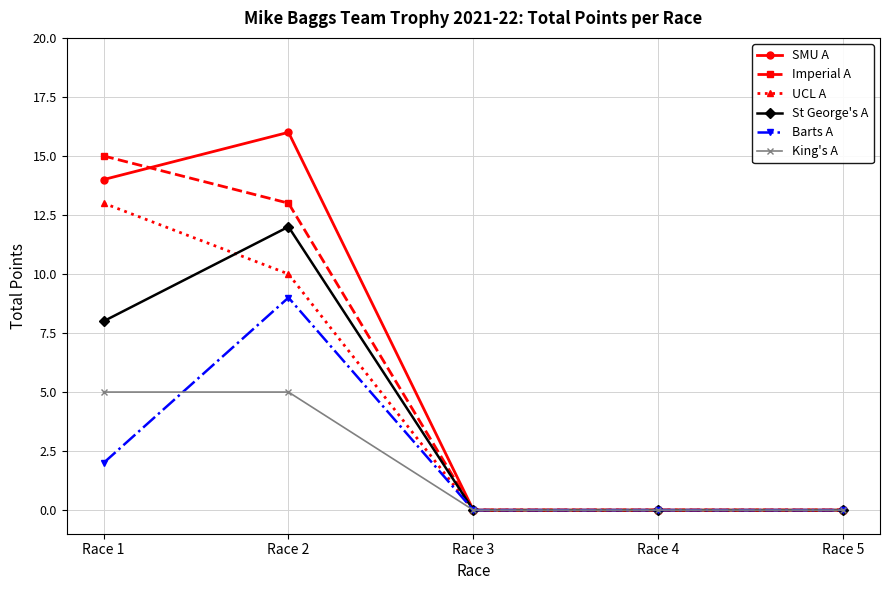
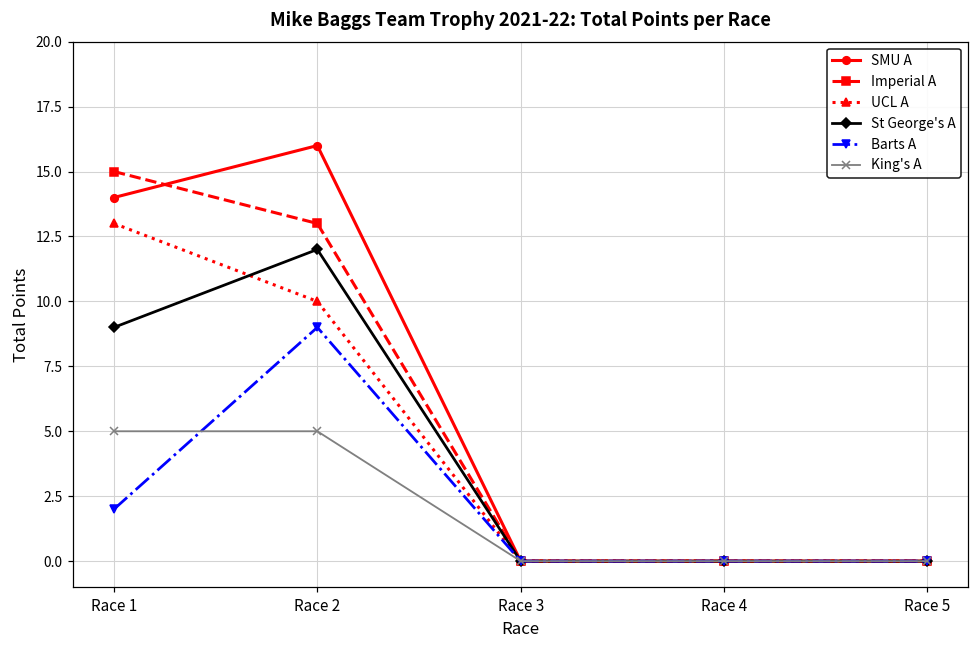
  {
    "St George's A": {
-     "Race 1": 8,
+     "Race 1": 9,
      "Race 2": 12
    },
    "Barts A": {
      "Race 1": 2,
      "Race 2": 9
    },
    "King's A": {
      "Race 1": 5,
      "Race 2": 5
    }
  }
